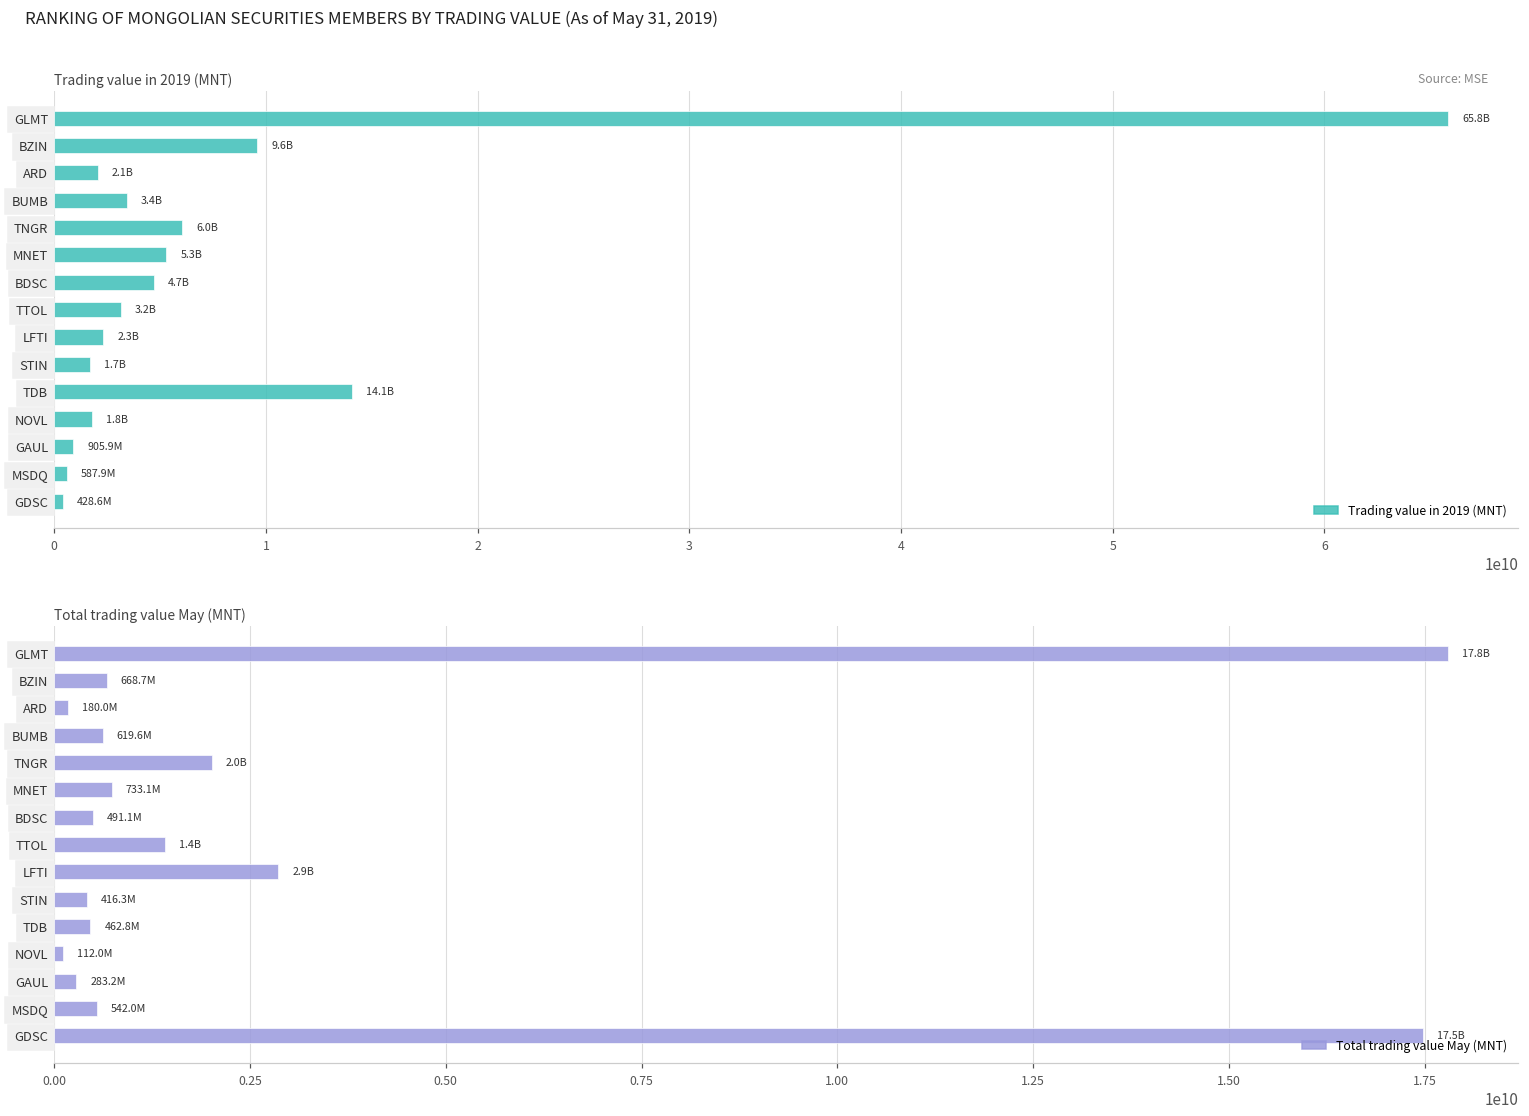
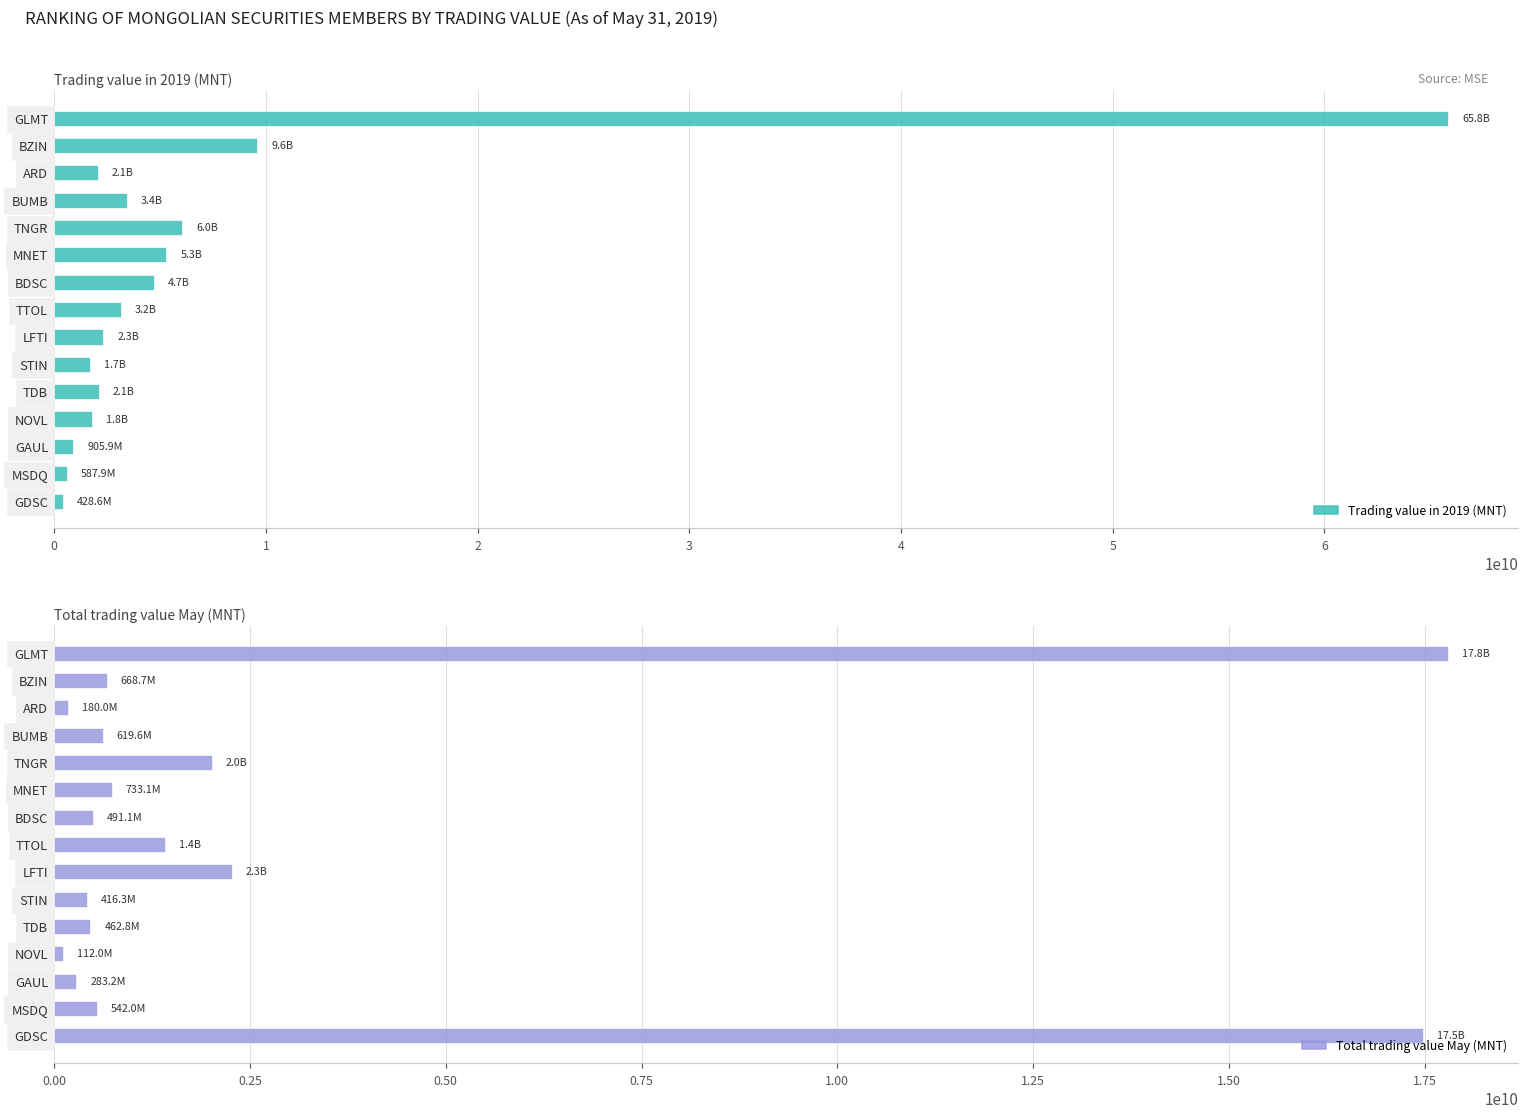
  {
    "Trading value in 2019 (MNT)": {
      "GLMT": "65.8B",
      "BZIN": "9.6B",
      "ARD": "2.1B",
      "BUMB": "3.4B",
      "TNGR": "6.0B",
      "MNET": "5.3B",
      "BDSC": "4.7B",
      "TTOL": "3.2B",
      "LFTI": "2.3B",
      "STIN": "1.7B",
-     "TDB": "14.1B",
+     "TDB": "2.1B",
      "NOVL": "1.8B",
      "GAUL": "905.9M",
      "MSDQ": "587.9M",
      "GDSC": "428.6M"
    },
    "Total trading value May (MNT)": {
      "GLMT": "17.8B",
      "BZIN": "668.7M",
      "ARD": "180.0M",
      "BUMB": "619.6M",
      "TNGR": "2.0B",
      "MNET": "733.1M",
      "BDSC": "491.1M",
      "TTOL": "1.4B",
-     "LFTI": "2.9B",
+     "LFTI": "2.3B",
      "STIN": "416.3M",
      "TDB": "462.8M",
      "NOVL": "112.0M",
      "GAUL": "283.2M",
      "MSDQ": "542.0M",
      "GDSC": "17.5B"
    }
  }
